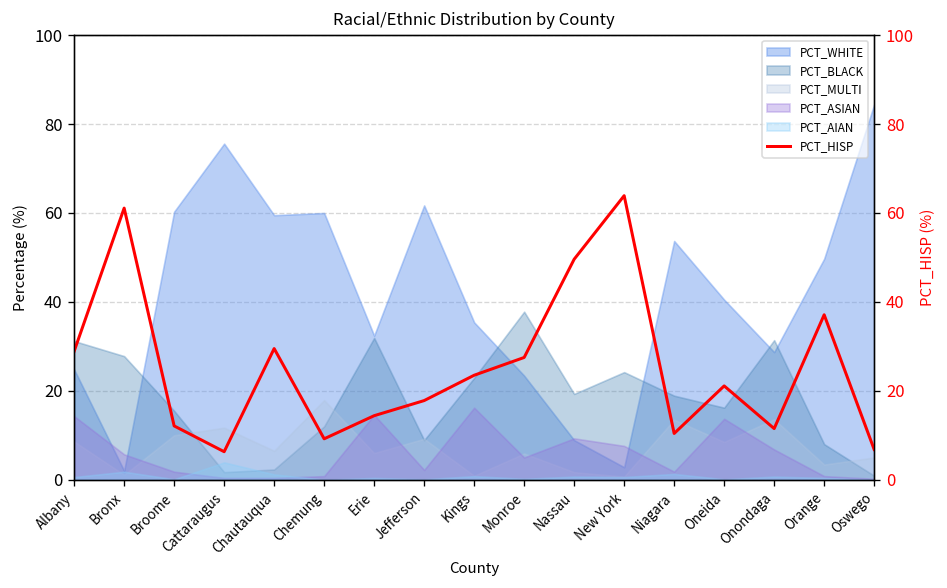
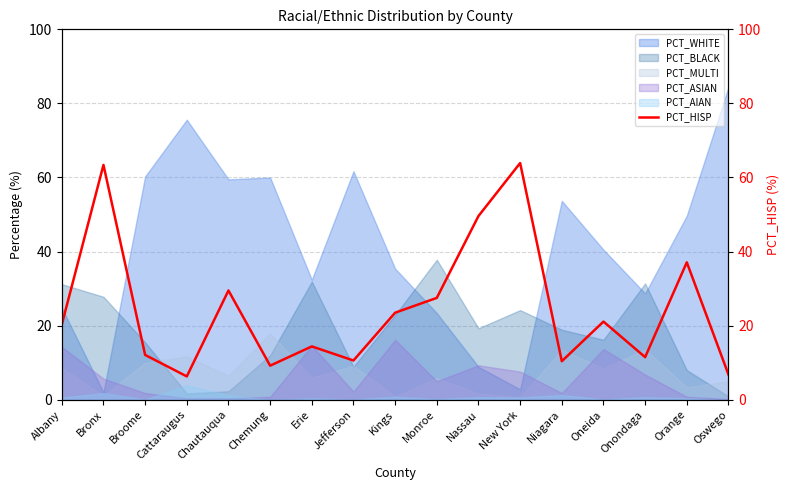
  {
    "PCT_HISP": {
-     "Albany": 29,
-     "Bronx": 61,
+     "Albany": 20,
+     "Bronx": 63,
      "Broome": 12,
      "Cattaraugus": 6,
      "Chautauqua": 30,
      "Chemung": 9,
      "Erie": 14,
-     "Jefferson": 18,
+     "Jefferson": 11,
      "Kings": 24,
      "Monroe": 28,
      "Nassau": 50,
      "New York": 64,
      "Niagara": 10,
      "Oneida": 21,
      "Onondaga": 12,
      "Orange": 37,
      "Oswego": 7
    }
  }
